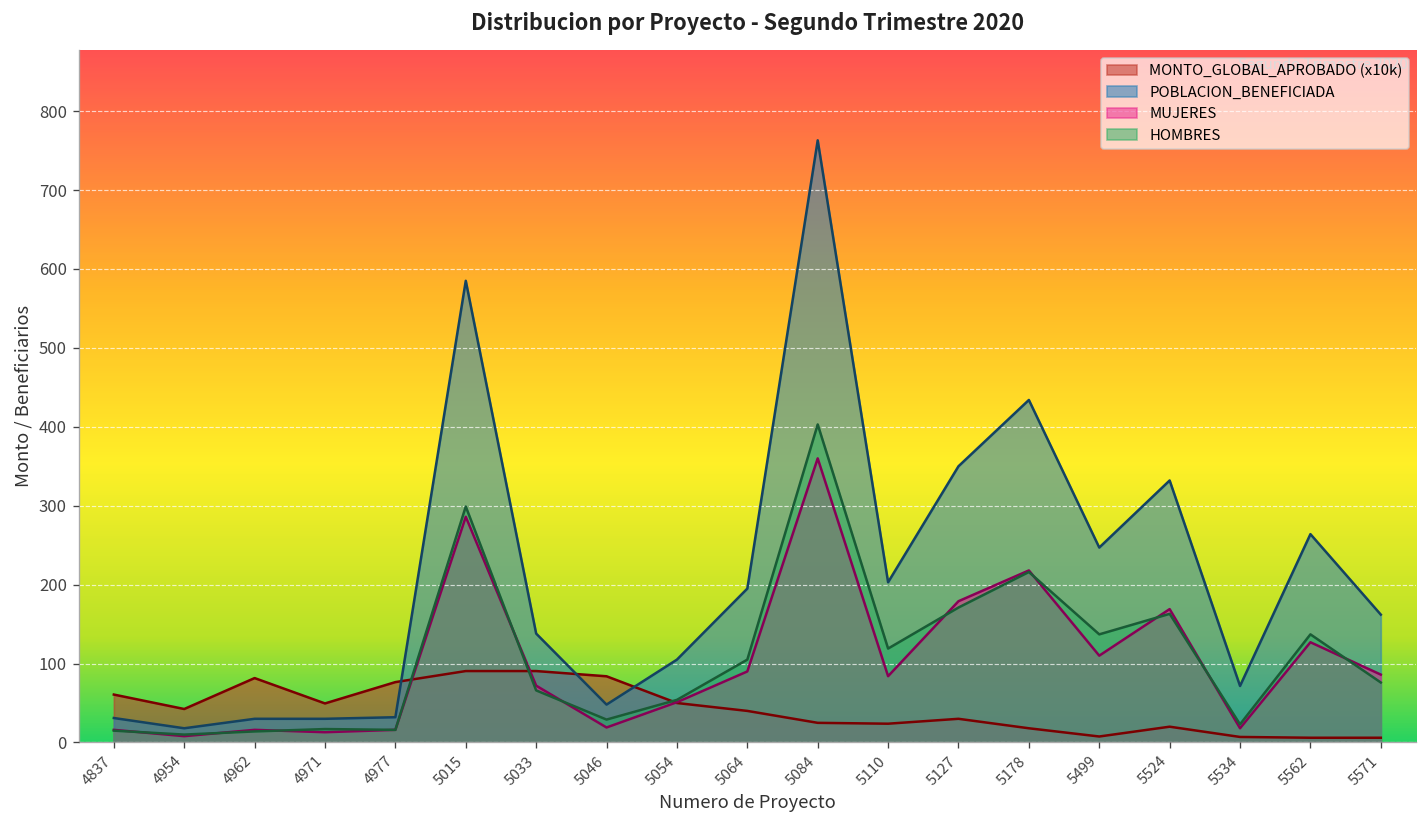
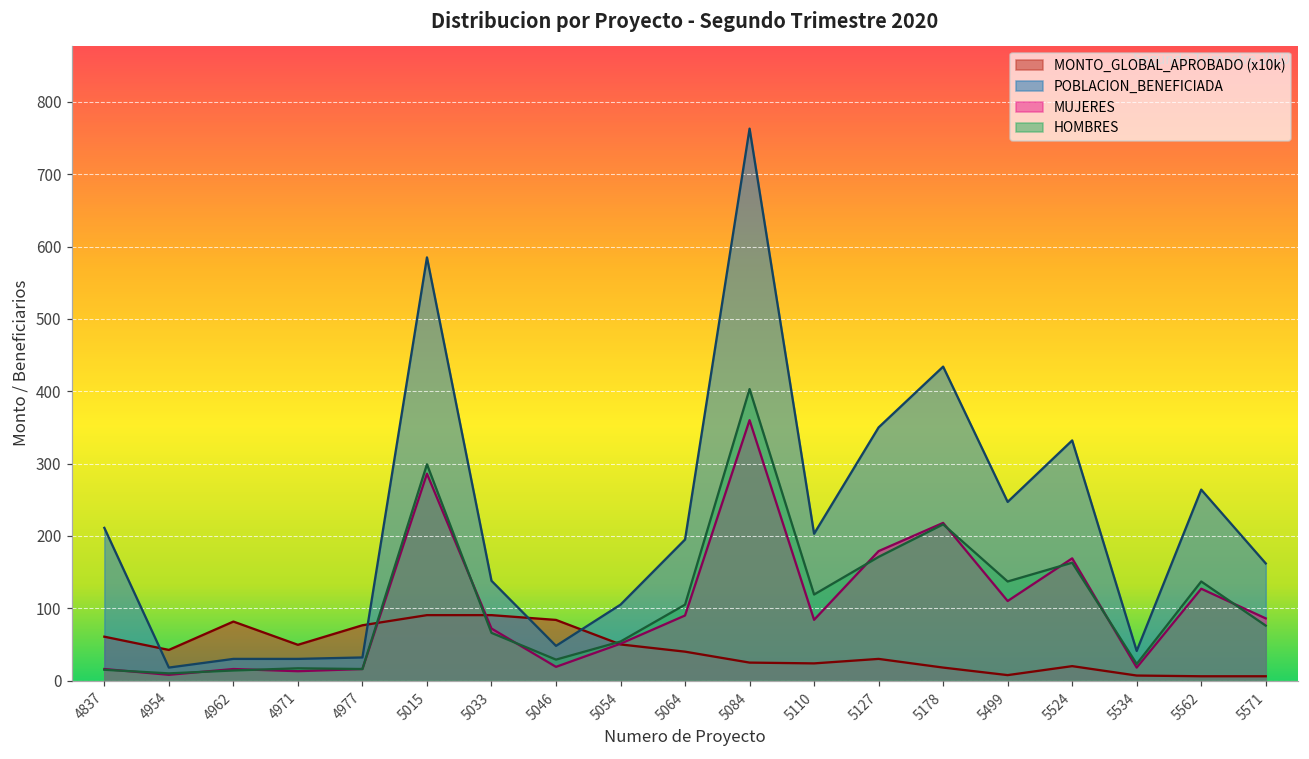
  {
    "MONTO_GLOBAL_APROBADO (x10k)": {
      "4837": 60,
      "4954": 40,
      "4962": 80,
      "4971": 50,
      "4977": 80,
      "5015": 90,
      "5033": 90,
      "5046": 80,
      "5064": 40,
      "5084": 20,
      "5110": 20,
      "5127": 30,
      "5178": 20,
      "5499": 10,
      "5524": 20,
      "5534": 10,
      "5562": 10,
      "5571": 10
    },
    "POBLACION_BENEFICIADA": {
-     "4837": 30,
+     "4837": 210,
      "4954": 20,
      "4962": 30,
      "4971": 30,
      "4977": 30,
      "5015": 590,
      "5033": 140,
      "5046": 50,
      "5054": 110,
      "5064": 200,
      "5084": 760,
      "5110": 200,
      "5127": 350,
      "5178": 430,
      "5499": 250,
      "5524": 330,
-     "5534": 70,
+     "5534": 40,
      "5562": 260,
      "5571": 160
    },
    "MUJERES": {
      "4971": 10,
      "5015": 290,
      "5033": 70,
      "5046": 20,
      "5064": 90,
      "5084": 360,
      "5110": 80,
      "5127": 180,
      "5499": 110,
      "5524": 170,
      "5534": 20,
      "5562": 130,
      "5571": 90
    },
    "HOMBRES": {
      "4971": 20,
      "5015": 300,
      "5033": 70,
      "5046": 30,
      "5064": 110,
      "5084": 400,
      "5110": 120,
      "5127": 170,
      "5499": 140,
      "5524": 160,
      "5534": 20,
      "5562": 140,
      "5571": 80
    }
  }
